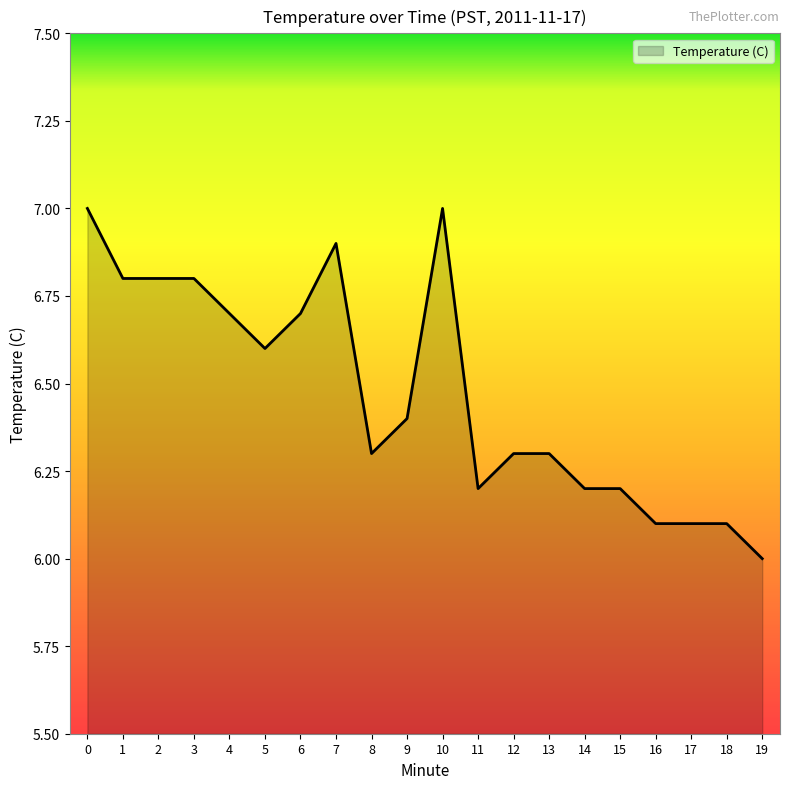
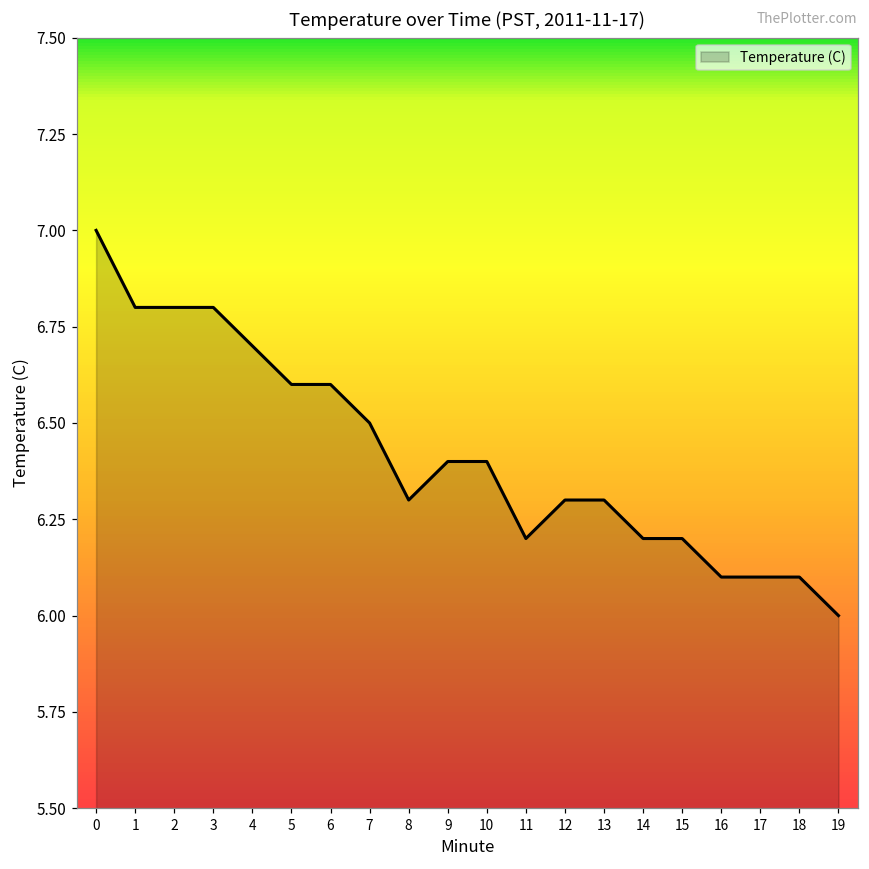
  {
    "0": 7.0,
    "1": 6.8,
    "2": 6.8,
    "3": 6.8,
    "4": 6.7,
    "5": 6.6,
-   "6": 6.7,
-   "7": 6.9,
+   "6": 6.6,
+   "7": 6.5,
    "8": 6.3,
    "9": 6.4,
-   "10": 7.0,
+   "10": 6.4,
    "11": 6.2,
    "12": 6.3,
    "13": 6.3,
    "14": 6.2,
    "15": 6.2,
    "16": 6.1,
    "17": 6.1,
    "18": 6.1,
    "19": 6.0
  }
